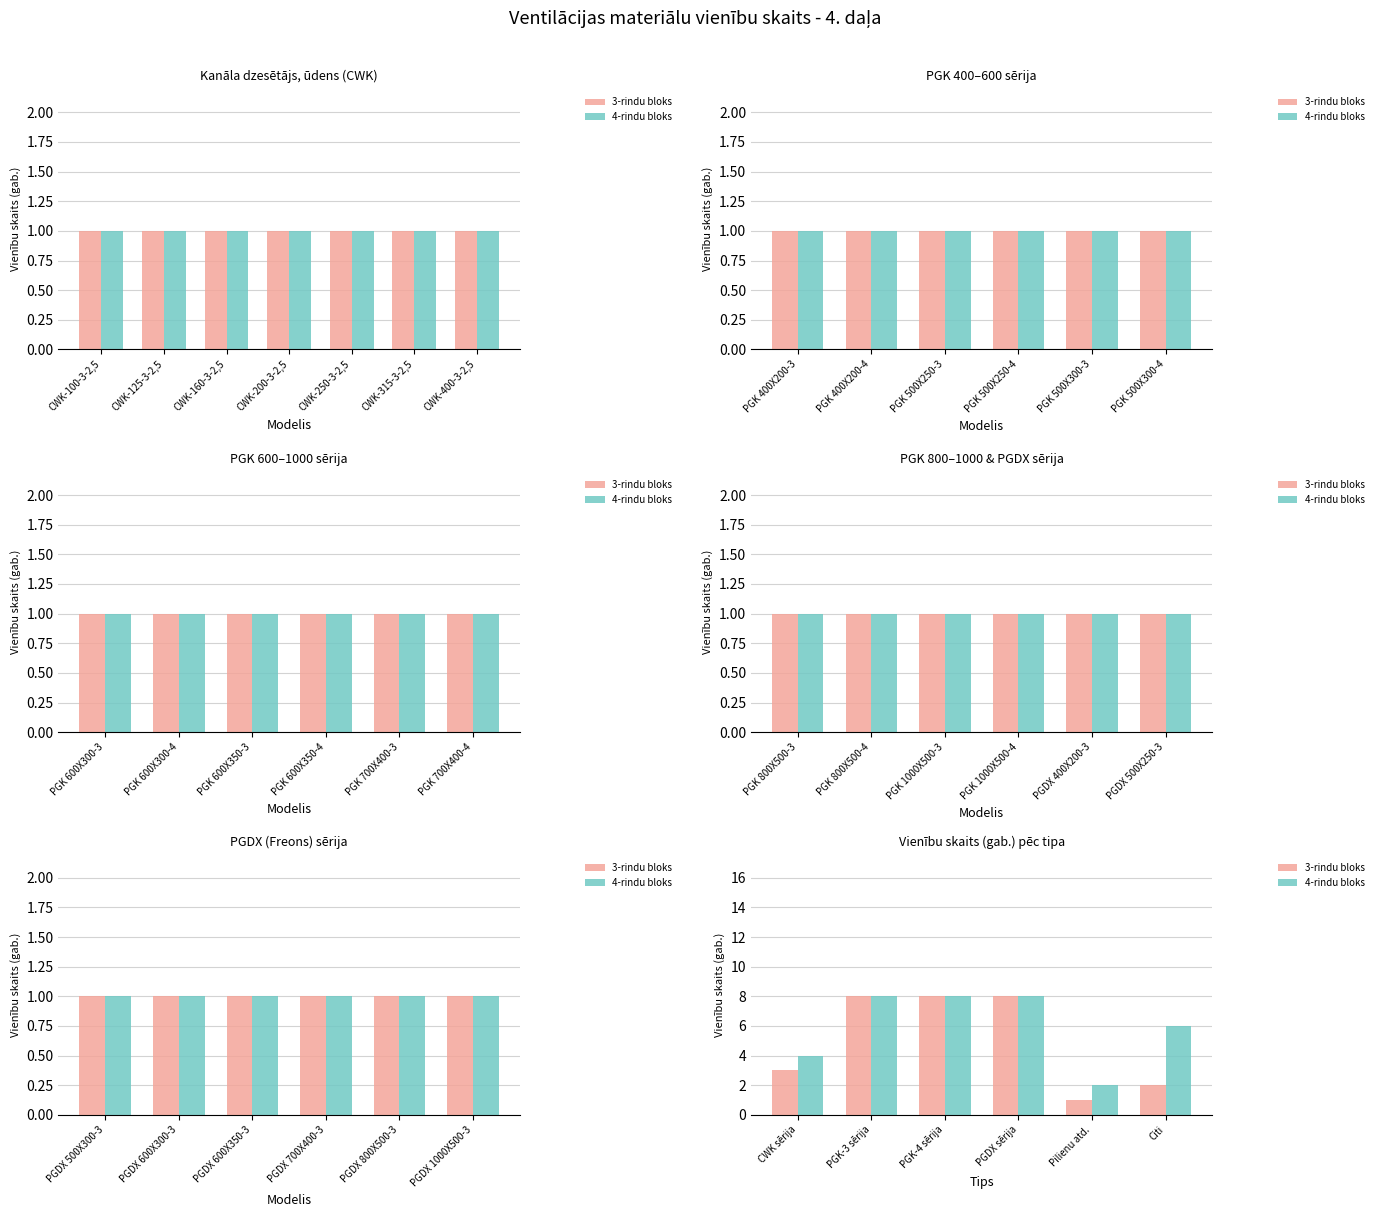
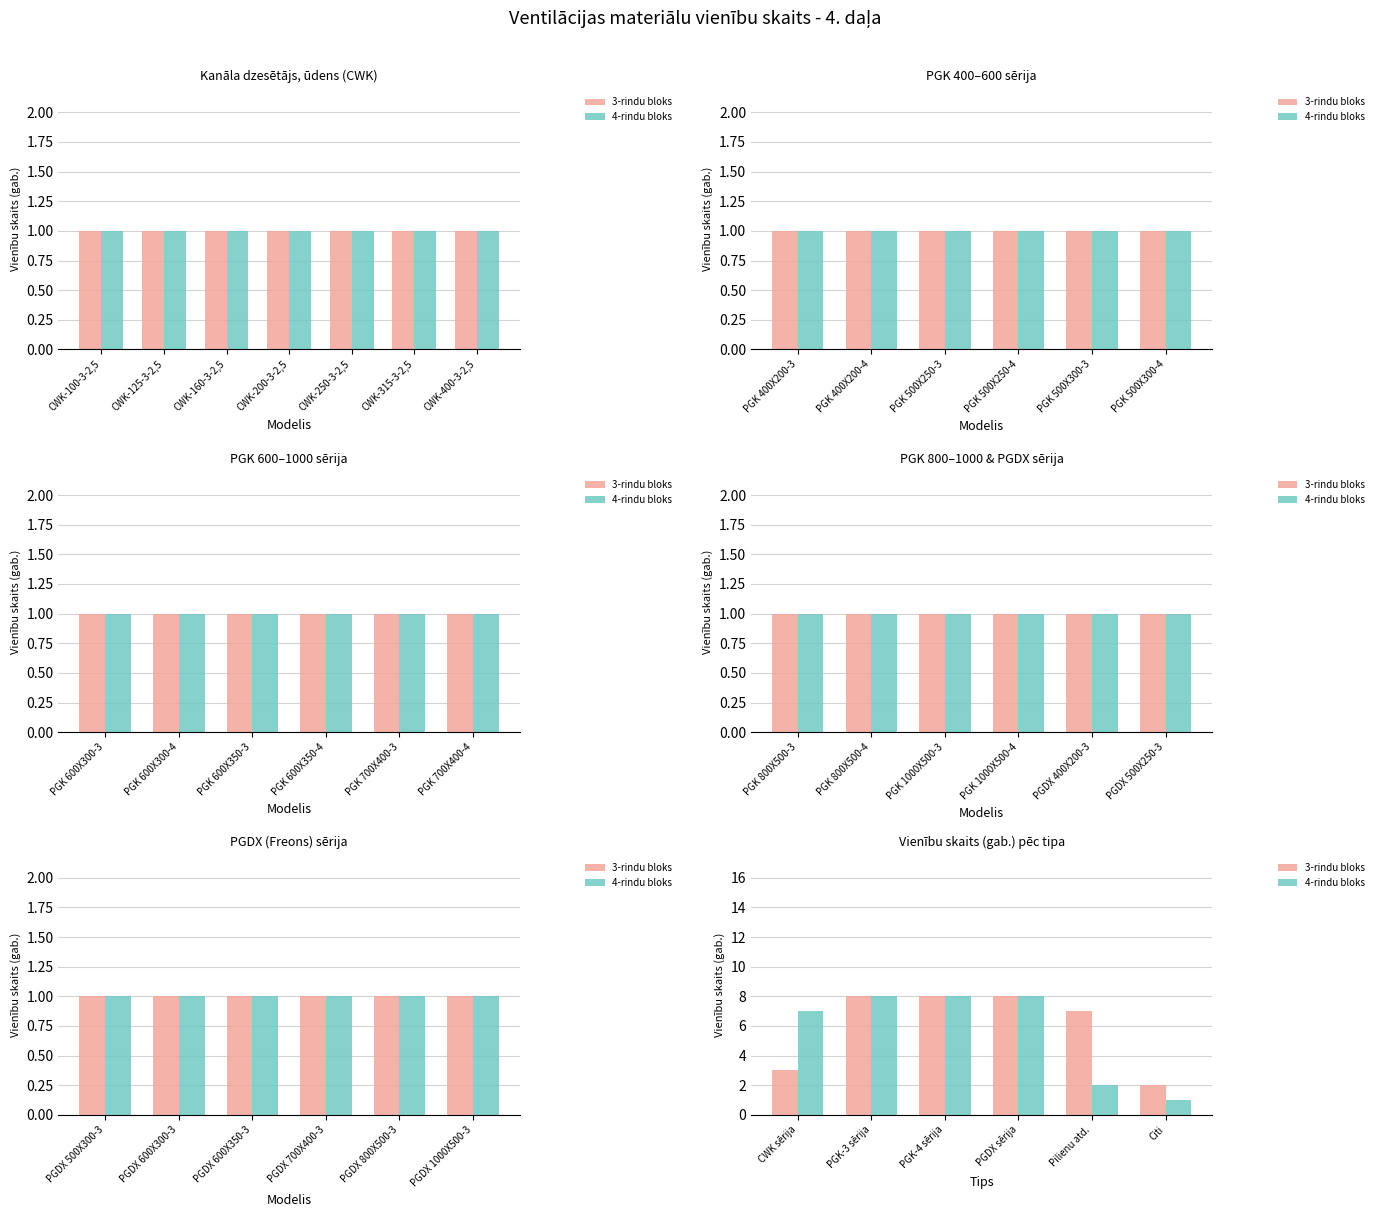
  {
    "Kanāla dzesētājs, ūdens (CWK)": {
      "3-rindu bloks": {
        "CWK-100-3-2,5": 1.00,
        "CWK-125-3-2,5": 1.00,
        "CWK-160-3-2,5": 1.00,
        "CWK-200-3-2,5": 1.00,
        "CWK-250-3-2,5": 1.00,
        "CWK-315-3-2,5": 1.00,
        "CWK-400-3-2,5": 1.00
      },
      "4-rindu bloks": {
        "CWK-100-3-2,5": 1.00,
        "CWK-125-3-2,5": 1.00,
        "CWK-160-3-2,5": 1.00,
        "CWK-200-3-2,5": 1.00,
        "CWK-250-3-2,5": 1.00,
        "CWK-315-3-2,5": 1.00,
        "CWK-400-3-2,5": 1.00
      }
    },
    "PGK 400–600 sērija": {
      "3-rindu bloks": {
        "PGK 400X200-3": 1.00,
        "PGK 400X200-4": 1.00,
        "PGK 500X250-3": 1.00,
        "PGK 500X250-4": 1.00,
        "PGK 500X300-3": 1.00,
        "PGK 500X300-4": 1.00
      },
      "4-rindu bloks": {
        "PGK 400X200-3": 1.00,
        "PGK 400X200-4": 1.00,
        "PGK 500X250-3": 1.00,
        "PGK 500X250-4": 1.00,
        "PGK 500X300-3": 1.00,
        "PGK 500X300-4": 1.00
      }
    },
    "PGK 600–1000 sērija": {
      "3-rindu bloks": {
        "PGK 600X300-3": 1.00,
        "PGK 600X300-4": 1.00,
        "PGK 600X350-3": 1.00,
        "PGK 600X350-4": 1.00,
        "PGK 700X400-3": 1.00,
        "PGK 700X400-4": 1.00
      },
      "4-rindu bloks": {
        "PGK 600X300-3": 1.00,
        "PGK 600X300-4": 1.00,
        "PGK 600X350-3": 1.00,
        "PGK 600X350-4": 1.00,
        "PGK 700X400-3": 1.00,
        "PGK 700X400-4": 1.00
      }
    },
    "PGK 800–1000 & PGDX sērija": {
      "3-rindu bloks": {
        "PGK 800X500-3": 1.00,
        "PGK 800X500-4": 1.00,
        "PGK 1000X500-3": 1.00,
        "PGK 1000X500-4": 1.00,
        "PGDX 400X200-3": 1.00,
        "PGDX 500X250-3": 1.00
      },
      "4-rindu bloks": {
        "PGK 800X500-3": 1.00,
        "PGK 800X500-4": 1.00,
        "PGK 1000X500-3": 1.00,
        "PGK 1000X500-4": 1.00,
        "PGDX 400X200-3": 1.00,
        "PGDX 500X250-3": 1.00
      }
    },
    "PGDX (Freons) sērija": {
      "3-rindu bloks": {
        "PGDX 500X300-3": 1.00,
        "PGDX 600X300-3": 1.00,
        "PGDX 600X350-3": 1.00,
        "PGDX 700X400-3": 1.00,
        "PGDX 800X500-3": 1.00,
        "PGDX 1000X500-3": 1.00
      },
      "4-rindu bloks": {
        "PGDX 500X300-3": 1.00,
        "PGDX 600X300-3": 1.00,
        "PGDX 600X350-3": 1.00,
        "PGDX 700X400-3": 1.00,
        "PGDX 800X500-3": 1.00,
        "PGDX 1000X500-3": 1.00
      }
    },
    "Vienību skaits (gab.) pēc tipa": {
      "3-rindu bloks": {
        "CWK sērija": 3,
        "PGK-3 sērija": 8,
        "PGK-4 sērija": 8,
        "PGDX sērija": 8,
-       "Pilienu atd.": 1,
+       "Pilienu atd.": 7,
        "Citi": 2
      },
      "4-rindu bloks": {
-       "CWK sērija": 4,
+       "CWK sērija": 7,
        "PGK-3 sērija": 8,
        "PGK-4 sērija": 8,
        "PGDX sērija": 8,
        "Pilienu atd.": 2,
-       "Citi": 6
+       "Citi": 1
      }
    }
  }
